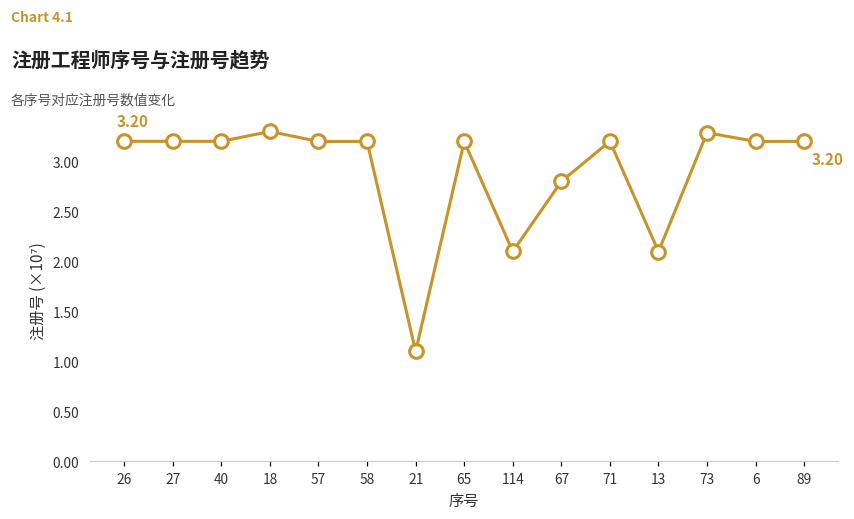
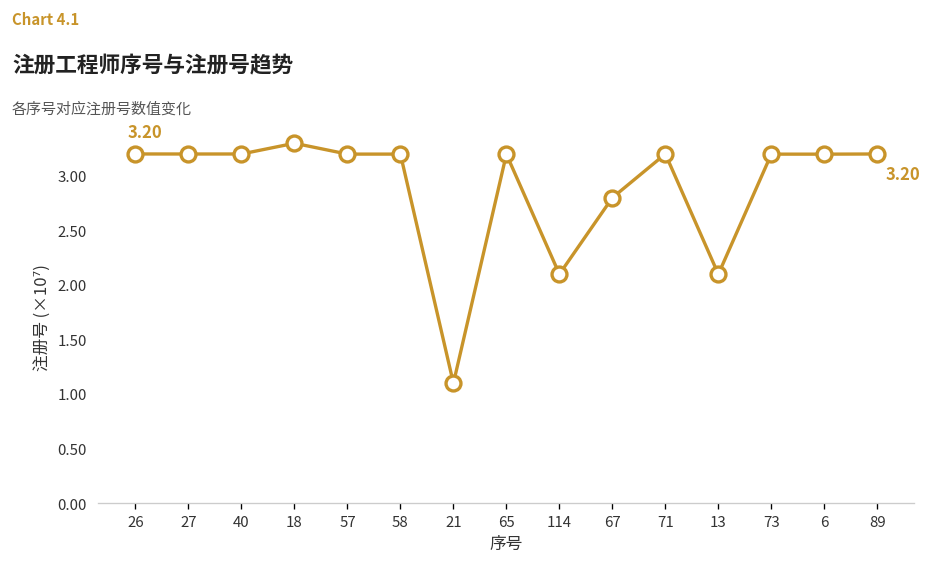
  {
    "27": 3.2,
    "40": 3.2,
    "18": 3.3,
    "57": 3.2,
    "58": 3.2,
    "21": 1.1,
    "65": 3.2,
    "114": 2.1,
    "67": 2.8,
    "71": 3.2,
    "13": 2.1,
-   "73": 3.3,
+   "73": 3.2,
    "6": 3.2
  }
